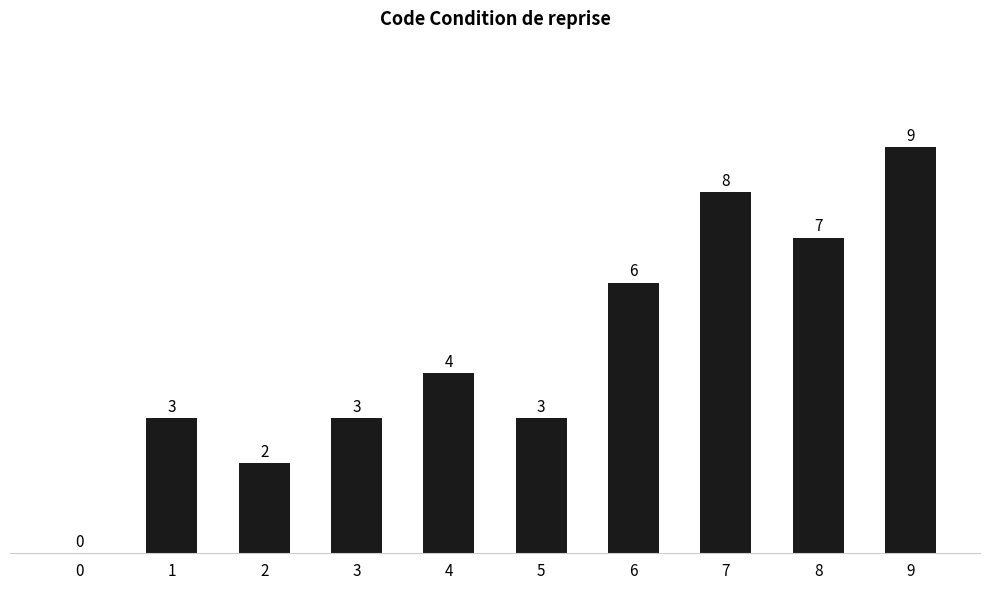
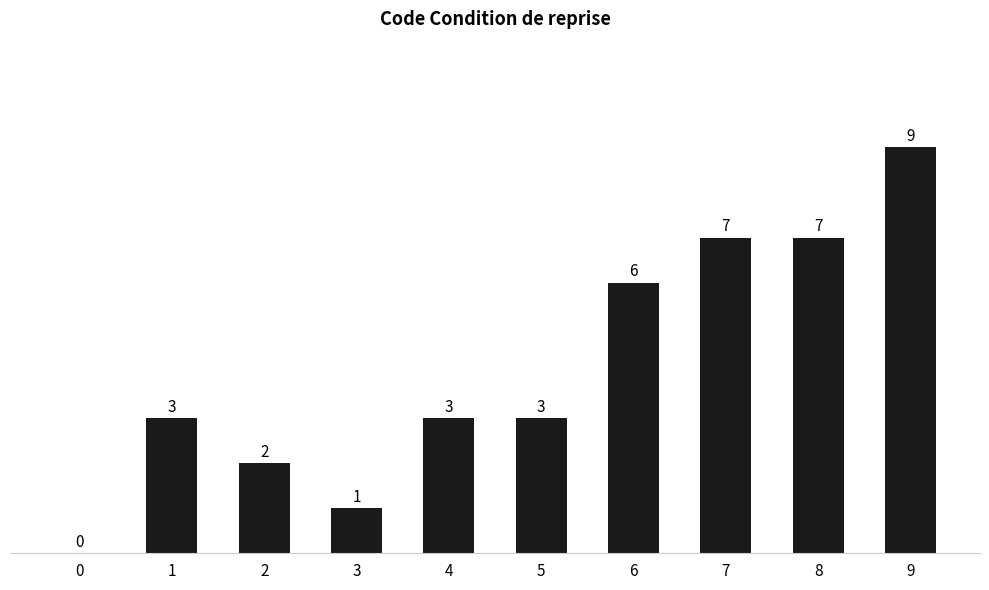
  {
    "0": 0,
    "1": 3,
    "2": 2,
-   "3": 3,
-   "4": 4,
+   "3": 1,
+   "4": 3,
    "5": 3,
    "6": 6,
-   "7": 8,
+   "7": 7,
    "8": 7,
    "9": 9
  }
